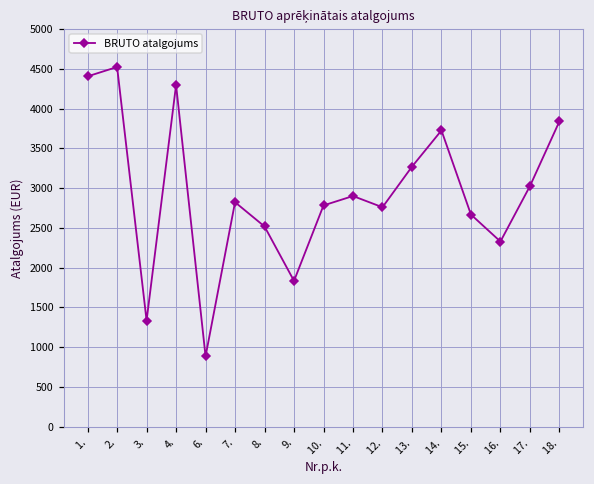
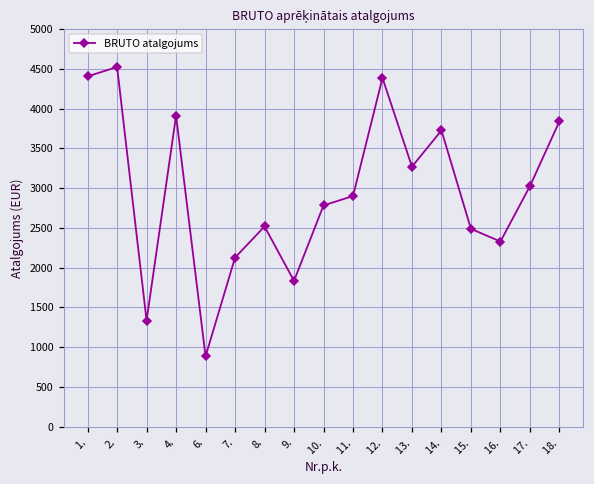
  {
    "1.": 4400,
    "2.": 4500,
    "3.": 1300,
-   "4.": 4300,
+   "4.": 3900,
    "6.": 900,
-   "7.": 2800,
+   "7.": 2100,
    "8.": 2500,
    "9.": 1800,
    "10.": 2800,
    "11.": 2900,
-   "12.": 2800,
+   "12.": 4400,
    "13.": 3300,
    "14.": 3700,
-   "15.": 2700,
+   "15.": 2500,
    "16.": 2300,
    "17.": 3000,
    "18.": 3800
  }
